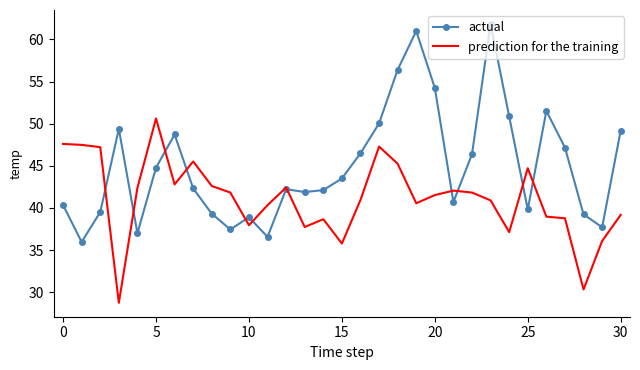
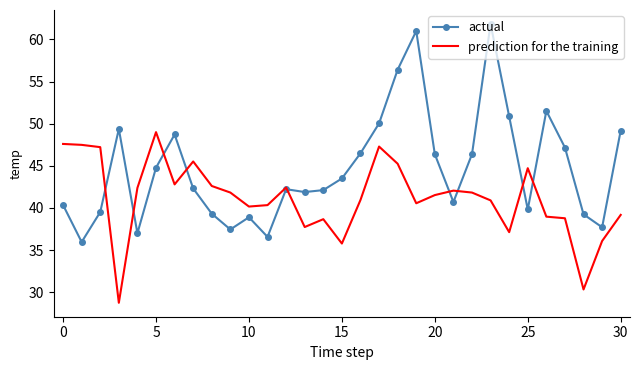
  {
    "actual": {
      "0": 40,
      "5": 45,
      "10": 39,
      "15": 44,
-     "20": 54,
+     "20": 46,
      "25": 40,
      "30": 49
    },
    "prediction for the training": {
      "0": 48,
-     "5": 51,
-     "10": 38,
+     "5": 49,
+     "10": 40,
      "15": 36,
      "20": 42,
      "25": 45,
      "30": 39
    }
  }
